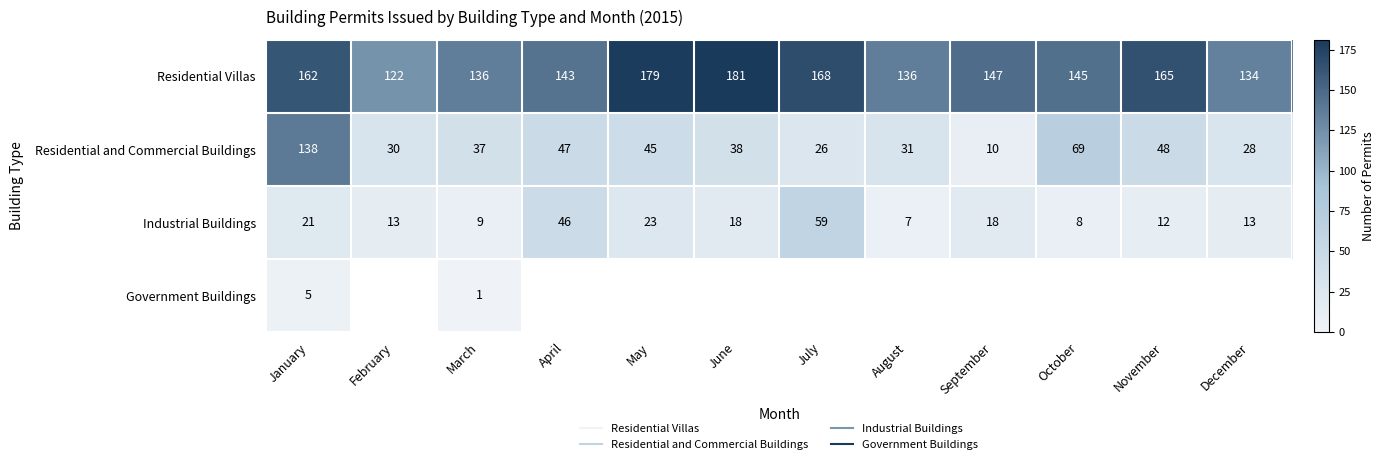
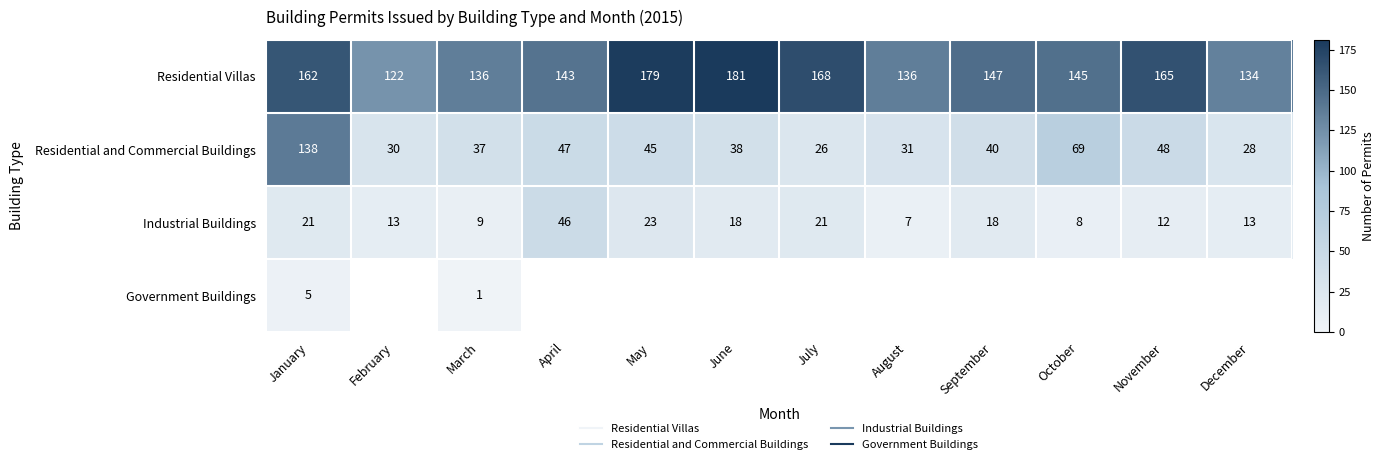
  {
    "Residential Villas": {
      "January": 162,
      "February": 122,
      "March": 136,
      "April": 143,
      "May": 179,
      "June": 181,
      "July": 168,
      "August": 136,
      "September": 147,
      "October": 145,
      "November": 165,
      "December": 134
    },
    "Residential and Commercial Buildings": {
      "January": 138,
      "February": 30,
      "March": 37,
      "April": 47,
      "May": 45,
      "June": 38,
      "July": 26,
      "August": 31,
-     "September": 10,
+     "September": 40,
      "October": 69,
      "November": 48,
      "December": 28
    },
    "Industrial Buildings": {
      "January": 21,
      "February": 13,
      "March": 9,
      "April": 46,
      "May": 23,
      "June": 18,
-     "July": 59,
+     "July": 21,
      "August": 7,
      "September": 18,
      "October": 8,
      "November": 12,
      "December": 13
    },
    "Government Buildings": {
      "January": 5,
      "March": 1
    }
  }
